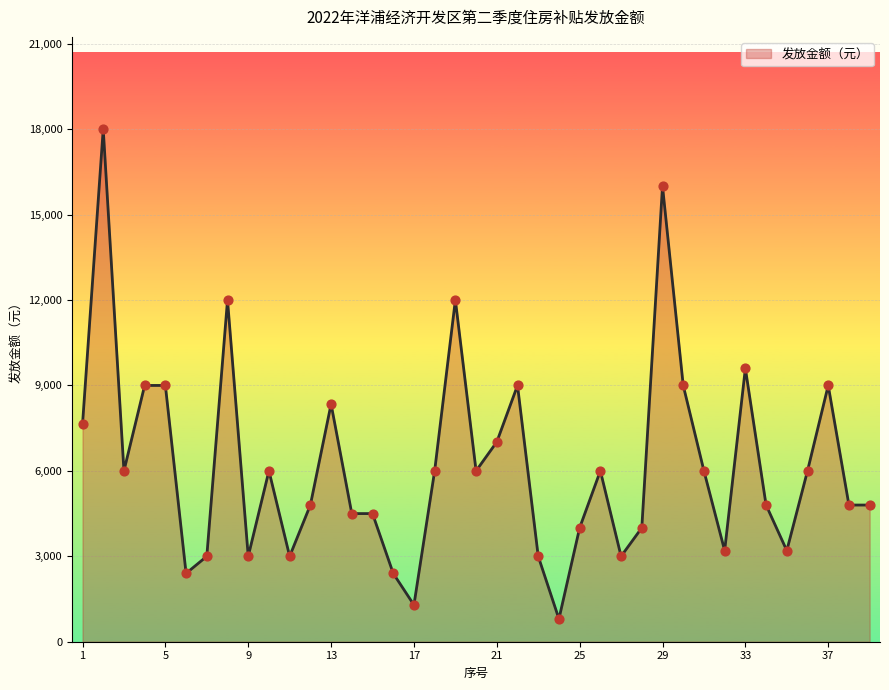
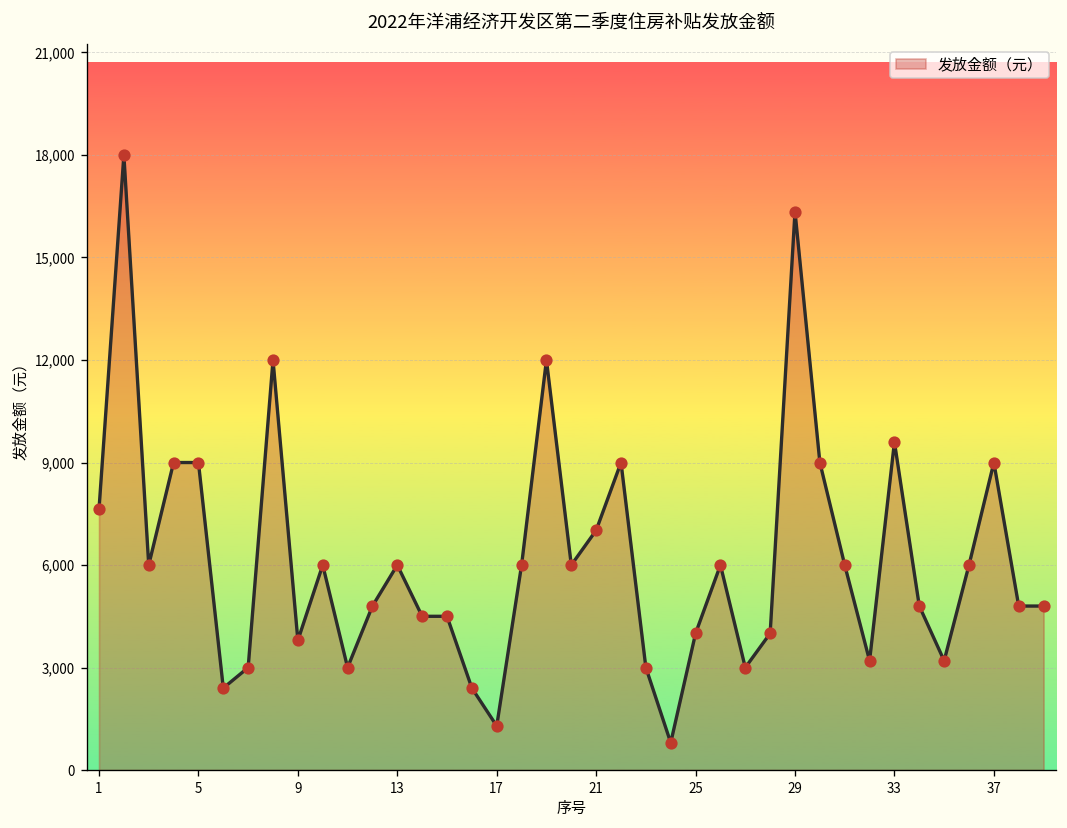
  {
    "1": "7,600",
    "5": "9,000",
-   "9": "3,000",
-   "13": "8,300",
+   "9": "3,800",
+   "13": "6,000",
    "17": "1,300",
    "21": "7,000",
    "25": "4,000",
-   "29": "16,000",
+   "29": "16,300",
    "33": "9,600",
    "37": "9,000"
  }
